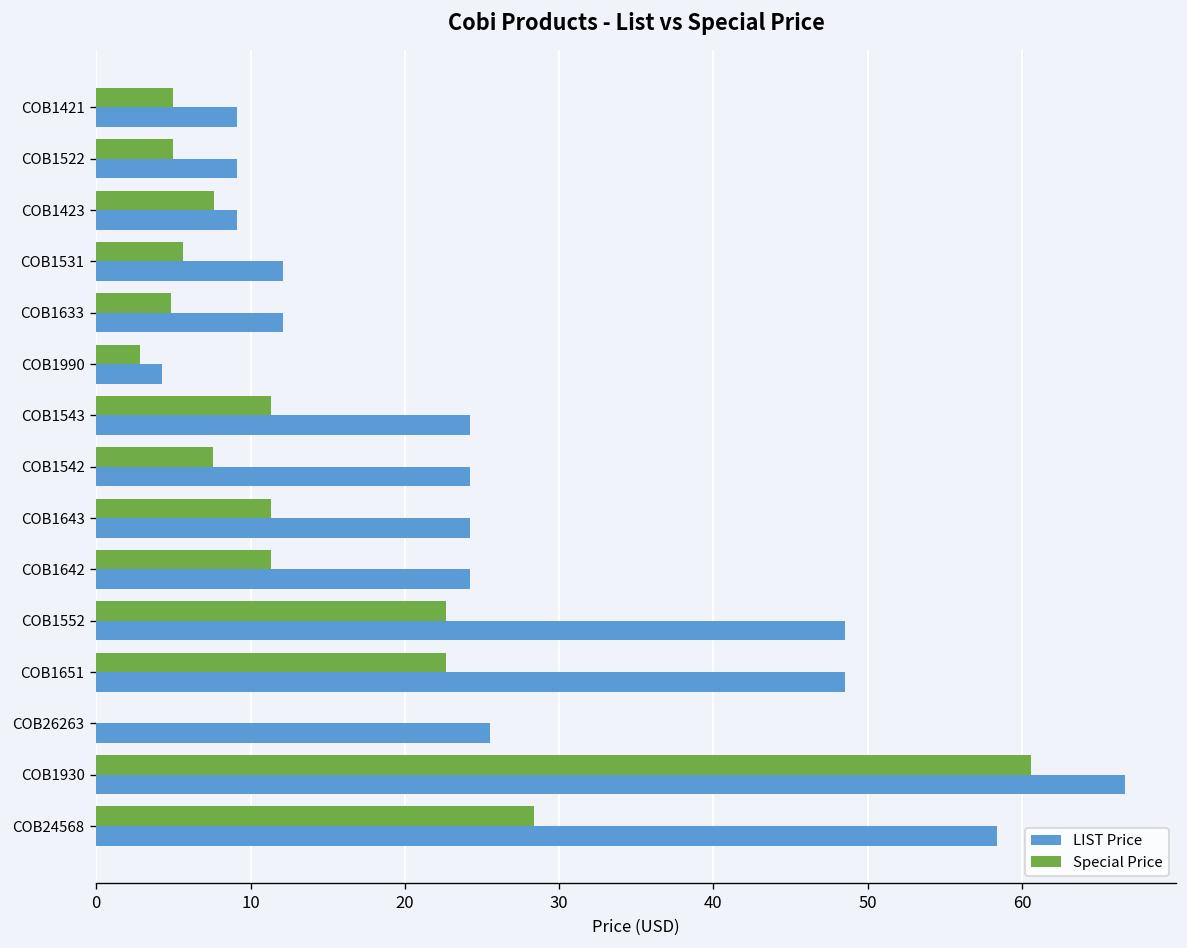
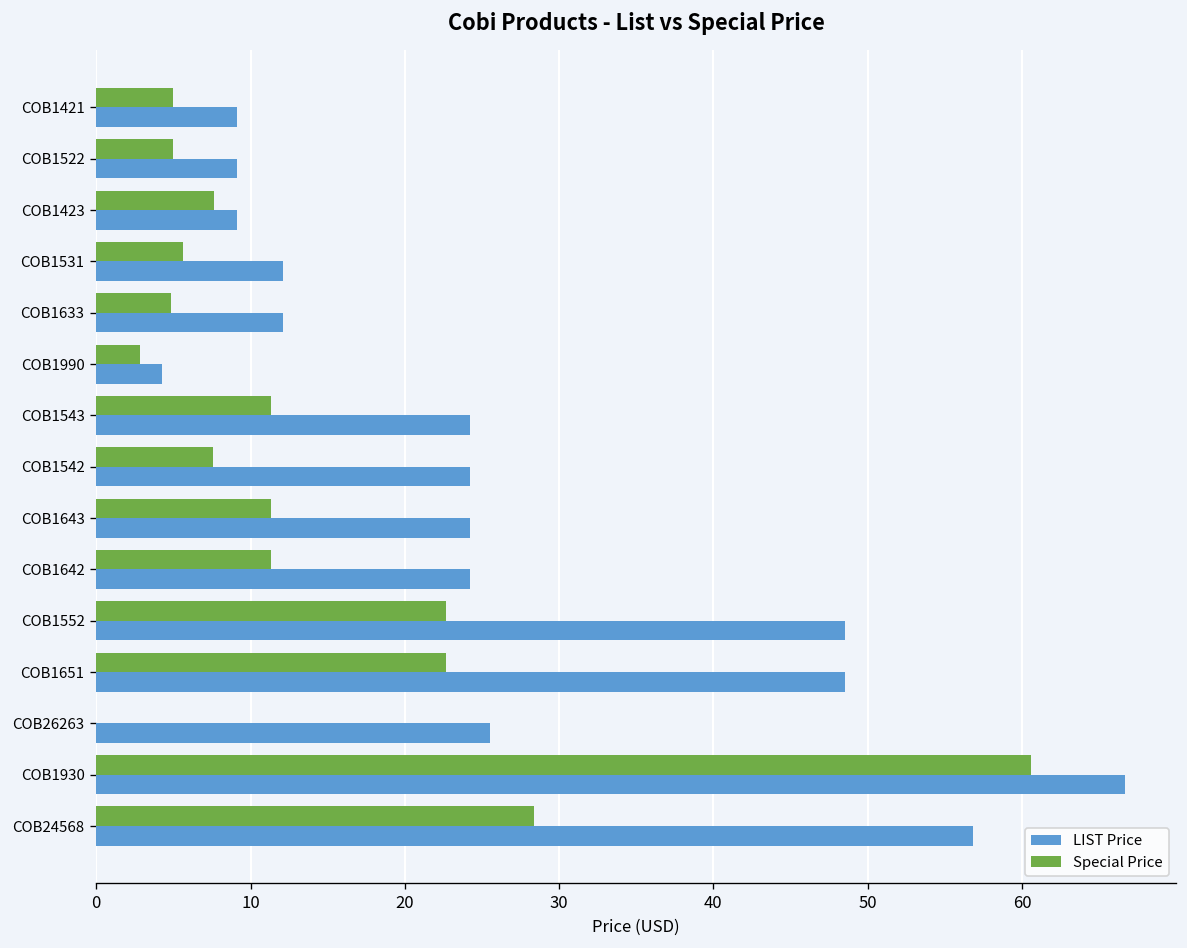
  {
    "LIST Price": {
      "COB1421": 9.1,
      "COB1522": 9.1,
      "COB1423": 9.1,
      "COB1531": 12.1,
      "COB1633": 12.1,
      "COB1990": 4.3,
      "COB1543": 24.3,
      "COB1542": 24.3,
      "COB1643": 24.3,
      "COB1642": 24.3,
      "COB1552": 48.5,
      "COB1651": 48.5,
      "COB26263": 25.6,
      "COB1930": 66.7,
-     "COB24568": 58.4
+     "COB24568": 56.8
    },
    "Special Price": {
      "COB1421": 5.0,
      "COB1522": 5.0,
      "COB1423": 7.6,
      "COB1531": 5.7,
      "COB1633": 4.9,
      "COB1990": 2.9,
      "COB1543": 11.4,
      "COB1542": 7.6,
      "COB1643": 11.4,
      "COB1642": 11.4,
      "COB1552": 22.7,
      "COB1651": 22.7,
      "COB26263": 0.0,
      "COB1930": 60.6,
      "COB24568": 28.4
    }
  }
